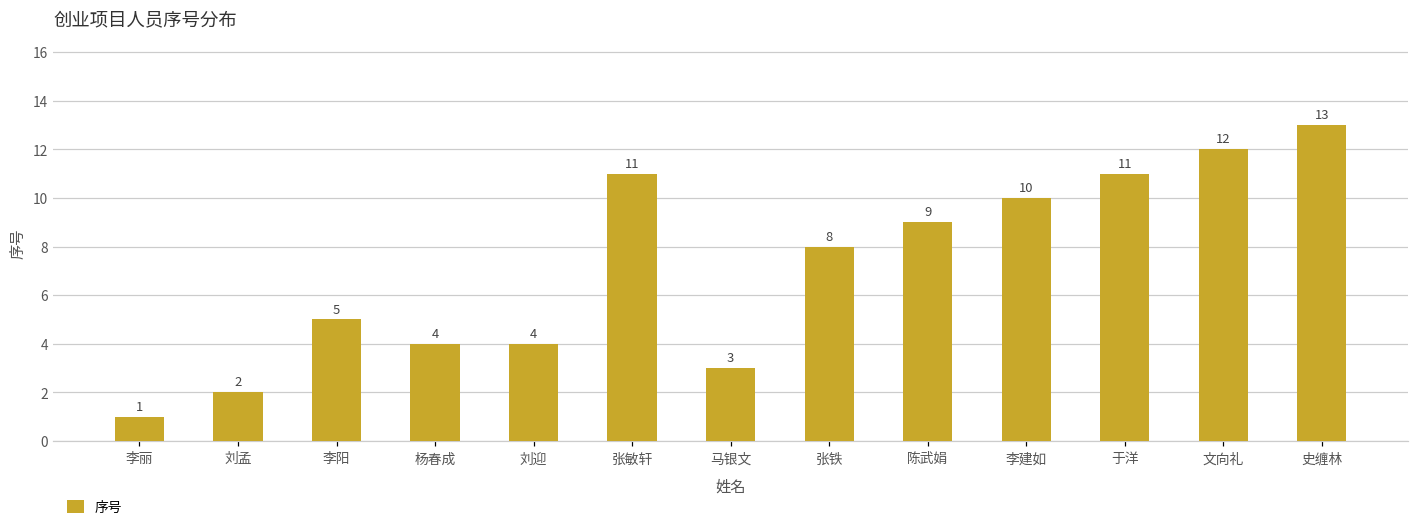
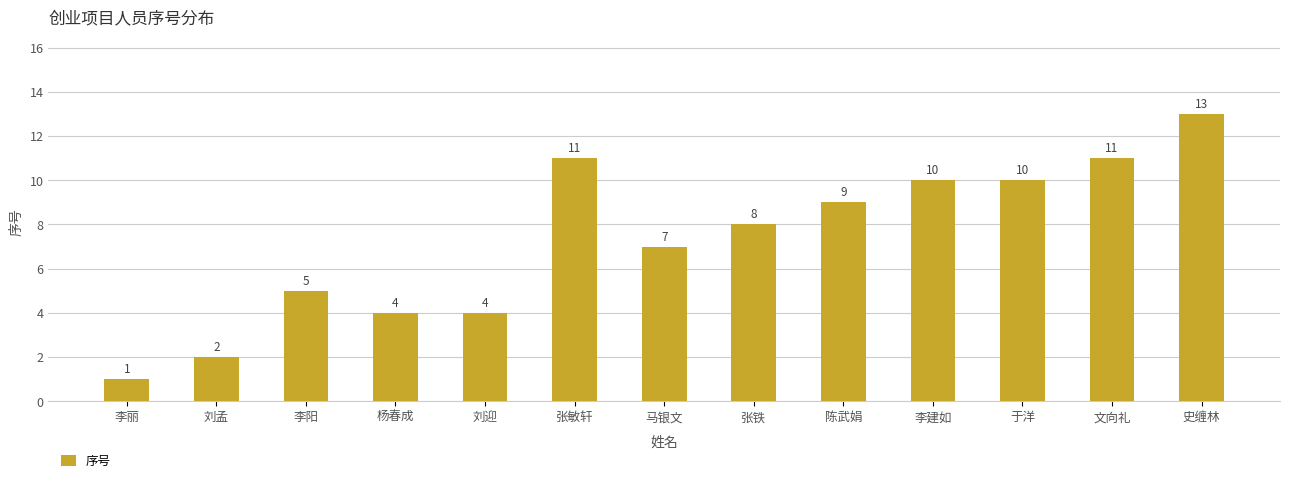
  {
    "李丽": 1,
    "刘孟": 2,
    "李阳": 5,
    "杨春成": 4,
    "刘迎": 4,
    "张敏轩": 11,
-   "马银文": 3,
+   "马银文": 7,
    "张铁": 8,
    "陈武娟": 9,
    "李建如": 10,
-   "于洋": 11,
-   "文向礼": 12,
+   "于洋": 10,
+   "文向礼": 11,
    "史缠林": 13
  }
